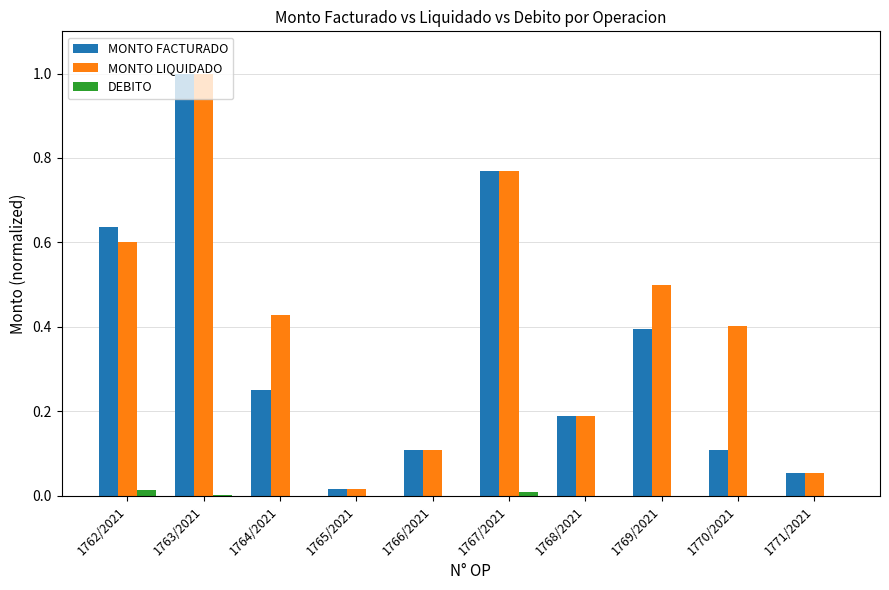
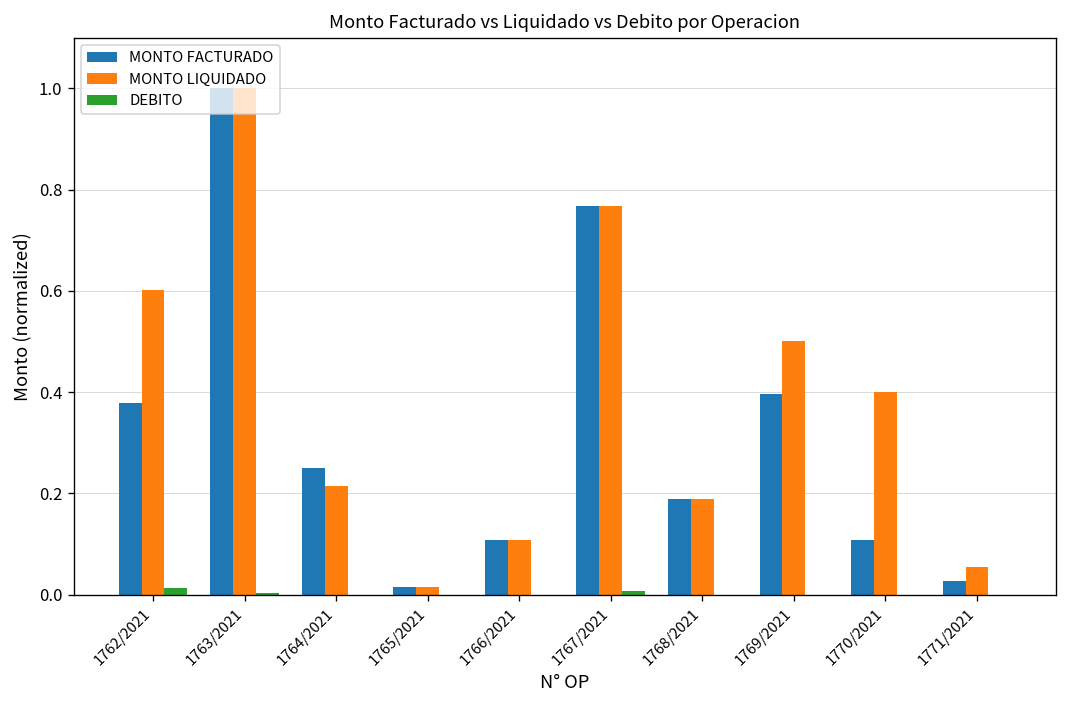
  {
    "MONTO FACTURADO": {
-     "1762/2021": 0.64,
+     "1762/2021": 0.38,
      "1764/2021": 0.25,
      "1765/2021": 0.02,
      "1766/2021": 0.11,
      "1767/2021": 0.77,
      "1768/2021": 0.19,
      "1769/2021": 0.40,
      "1770/2021": 0.11,
-     "1771/2021": 0.05
+     "1771/2021": 0.03
    },
    "MONTO LIQUIDADO": {
      "1762/2021": 0.60,
-     "1764/2021": 0.43,
+     "1764/2021": 0.21,
      "1765/2021": 0.02,
      "1766/2021": 0.11,
      "1767/2021": 0.77,
      "1768/2021": 0.19,
      "1769/2021": 0.50,
      "1770/2021": 0.40,
      "1771/2021": 0.05
    },
    "DEBITO": {
      "1762/2021": 0.01,
      "1764/2021": 0.00,
      "1765/2021": 0.00,
      "1766/2021": 0.00,
      "1767/2021": 0.01,
      "1768/2021": 0.00,
      "1769/2021": 0.00,
      "1770/2021": 0.00,
      "1771/2021": 0.00
    }
  }
